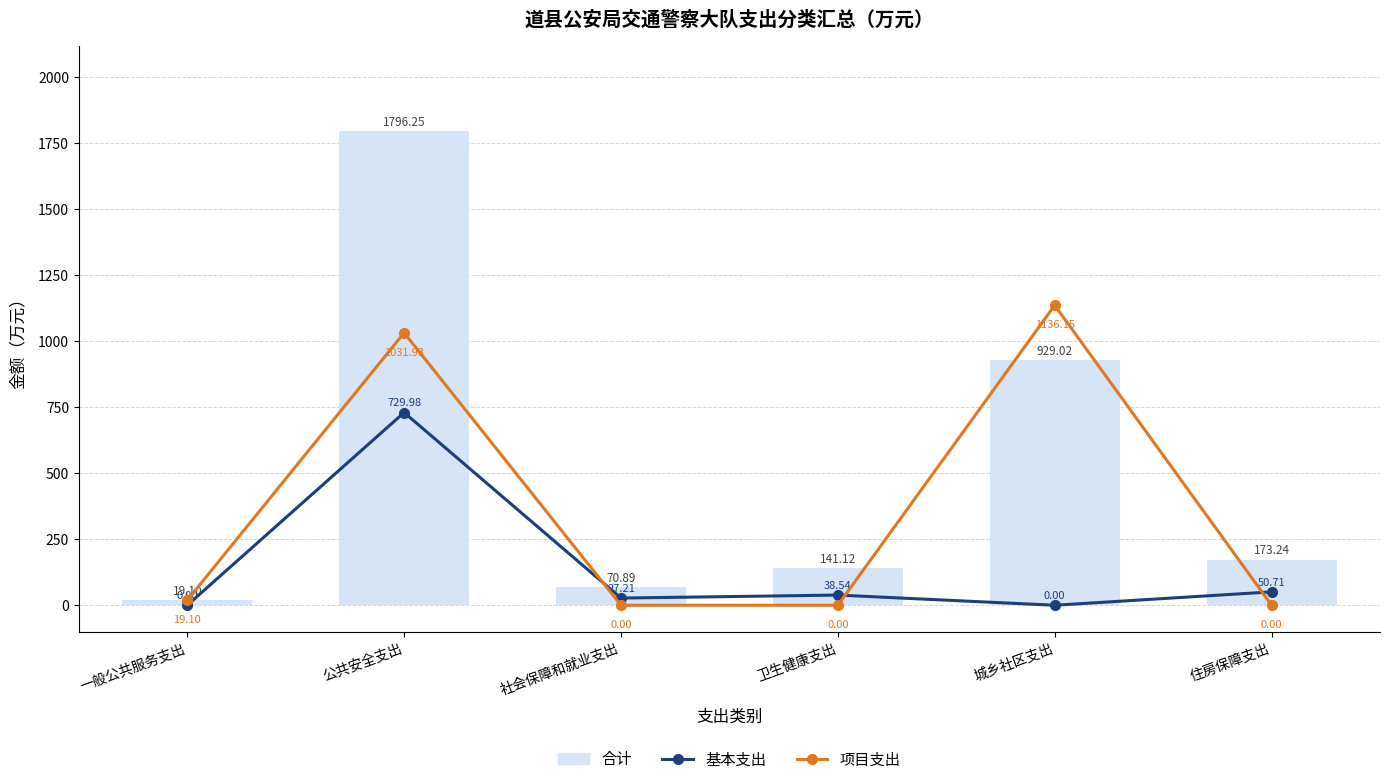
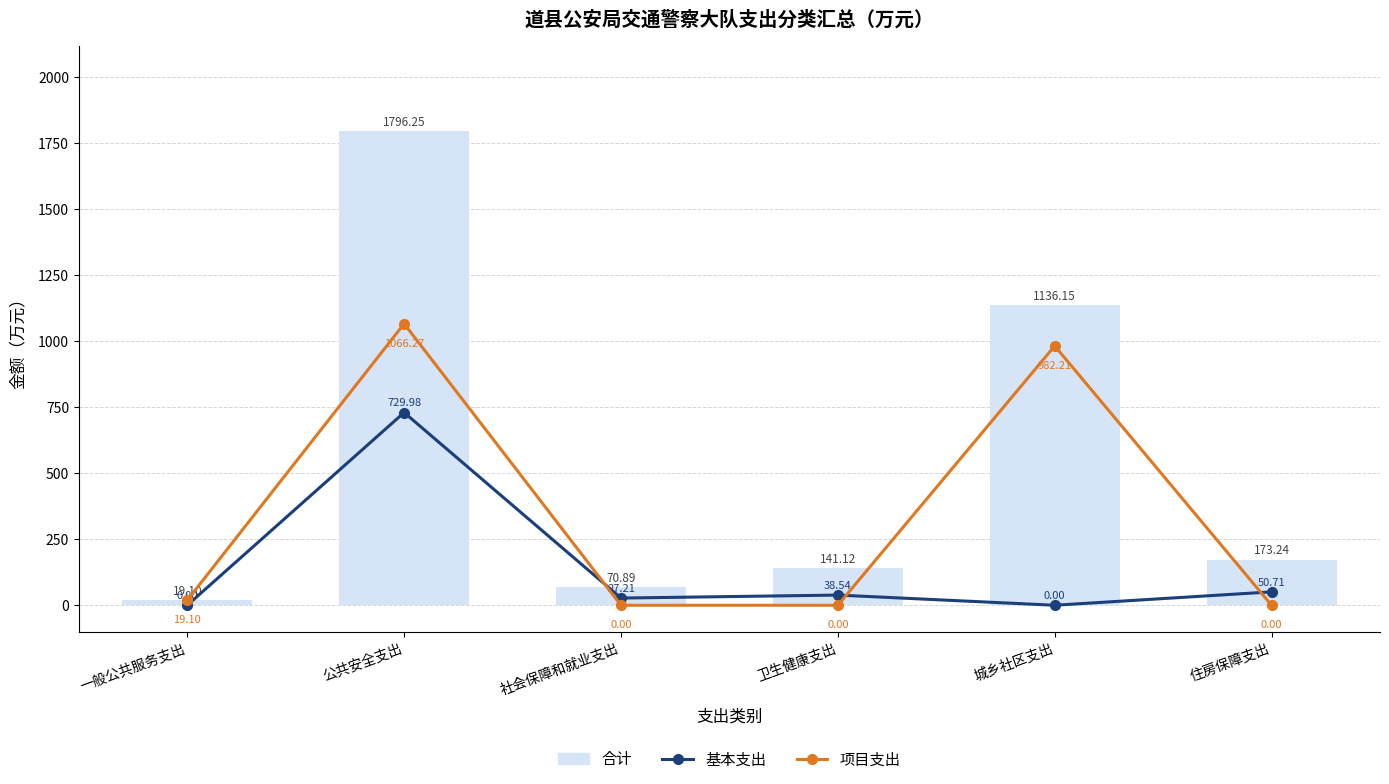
  {
    "合计": {
      "一般公共服务支出": 19.10,
      "公共安全支出": 1796.25,
      "社会保障和就业支出": 70.89,
      "卫生健康支出": 141.12,
-     "城乡社区支出": 929.02,
+     "城乡社区支出": 1136.15,
      "住房保障支出": 173.24
    },
    "基本支出": {
      "公共安全支出": 729.98,
      "社会保障和就业支出": 27.21,
      "卫生健康支出": 38.54,
      "城乡社区支出": 0.00,
      "住房保障支出": 50.71
    },
    "项目支出": {
      "一般公共服务支出": 19.10,
-     "公共安全支出": 1031.93,
+     "公共安全支出": 1066.27,
      "社会保障和就业支出": 0.00,
      "卫生健康支出": 0.00,
-     "城乡社区支出": 1136.15,
+     "城乡社区支出": 982.21,
      "住房保障支出": 0.00
    }
  }
